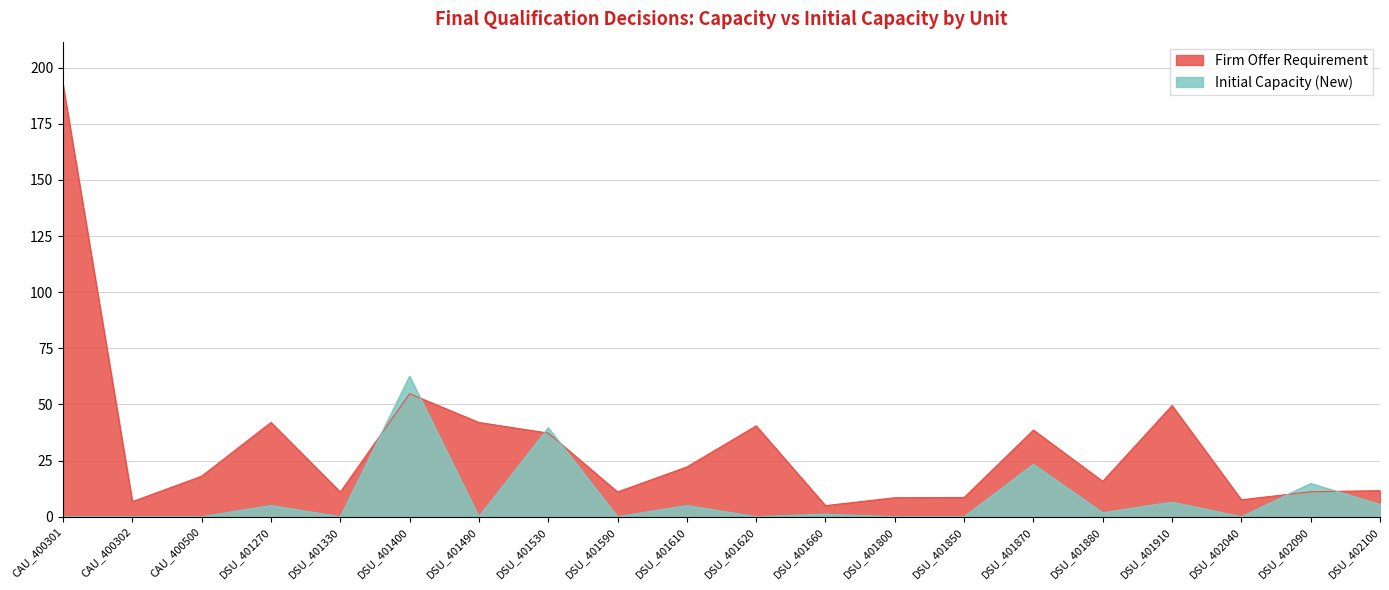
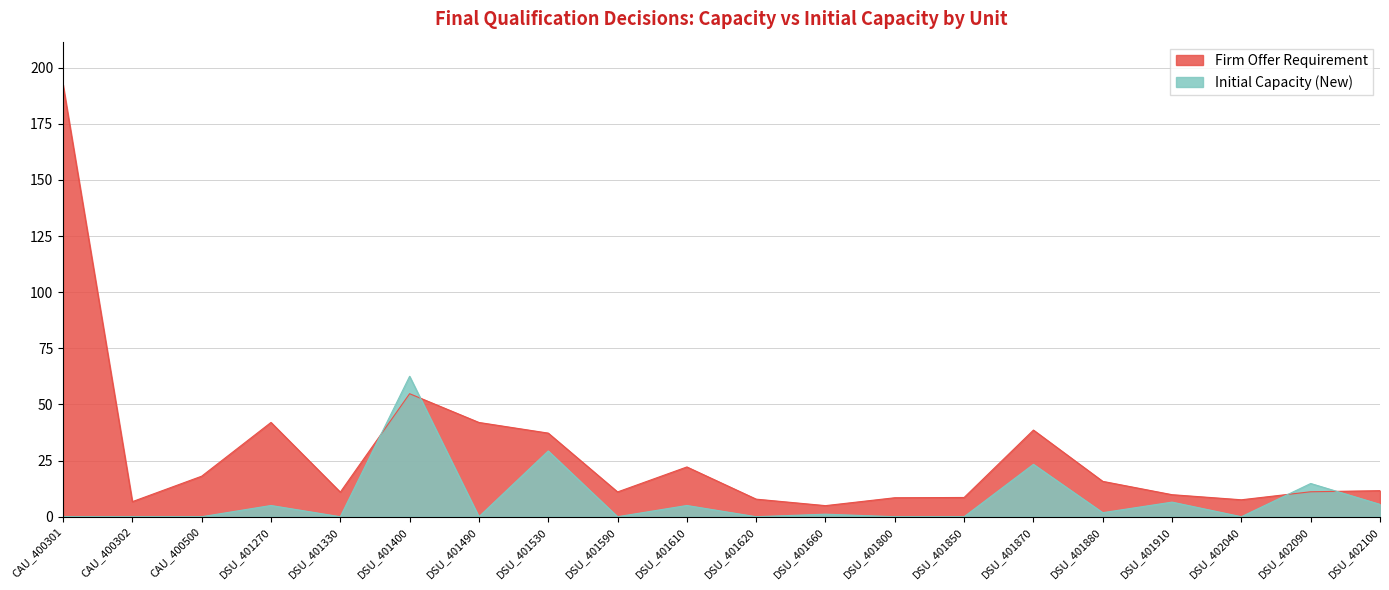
  {
    "Firm Offer Requirement": {
      "CAU_400301": 192,
      "CAU_400302": 7,
      "CAU_400500": 18,
      "DSU_401270": 42,
      "DSU_401330": 11,
      "DSU_401400": 55,
      "DSU_401490": 42,
      "DSU_401530": 37,
      "DSU_401590": 11,
      "DSU_401610": 22,
-     "DSU_401620": 40,
+     "DSU_401620": 8,
      "DSU_401660": 5,
      "DSU_401800": 8,
      "DSU_401850": 9,
      "DSU_401870": 39,
      "DSU_401880": 16,
-     "DSU_401910": 50,
+     "DSU_401910": 10,
      "DSU_402040": 8,
      "DSU_402090": 11,
      "DSU_402100": 12
    },
    "Initial Capacity (New)": {
      "CAU_400301": 0,
      "CAU_400302": 0,
      "CAU_400500": 0,
      "DSU_401270": 5,
      "DSU_401330": 0,
      "DSU_401400": 63,
      "DSU_401490": 0,
-     "DSU_401530": 40,
+     "DSU_401530": 29,
      "DSU_401590": 0,
      "DSU_401610": 5,
      "DSU_401620": 0,
      "DSU_401660": 1,
      "DSU_401800": 0,
      "DSU_401850": 0,
      "DSU_401870": 23,
      "DSU_401880": 2,
      "DSU_401910": 7,
      "DSU_402040": 0,
      "DSU_402090": 15,
      "DSU_402100": 6
    }
  }
